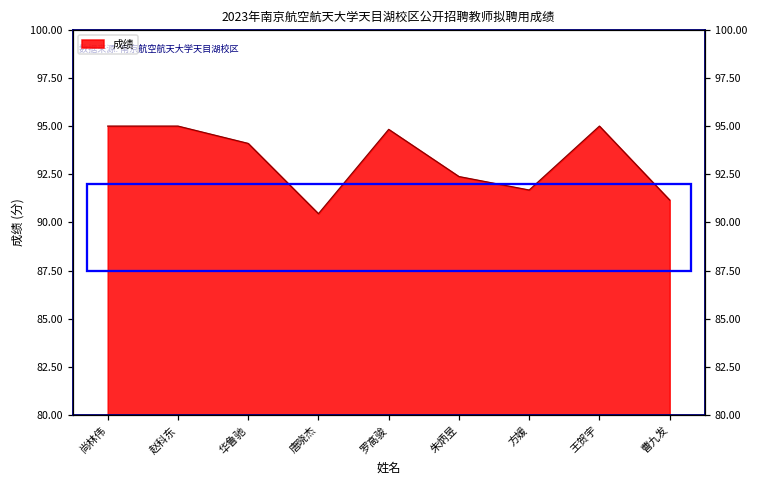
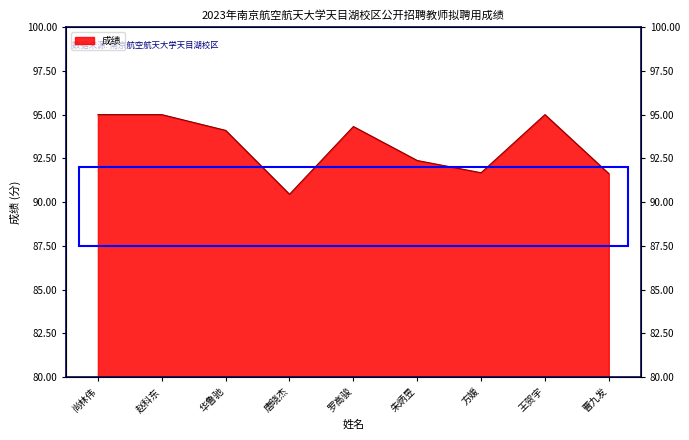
  {
    "尚林伟": 95.0,
    "赵科东": 95.0,
    "华鲁驰": 94.1,
    "唐晓杰": 90.5,
-   "罗高骏": 94.8,
+   "罗高骏": 94.3,
    "朱炳昱": 92.4,
    "方媛": 91.7,
    "王贺宇": 95.0,
-   "曹九发": 91.2
+   "曹九发": 91.6
  }
